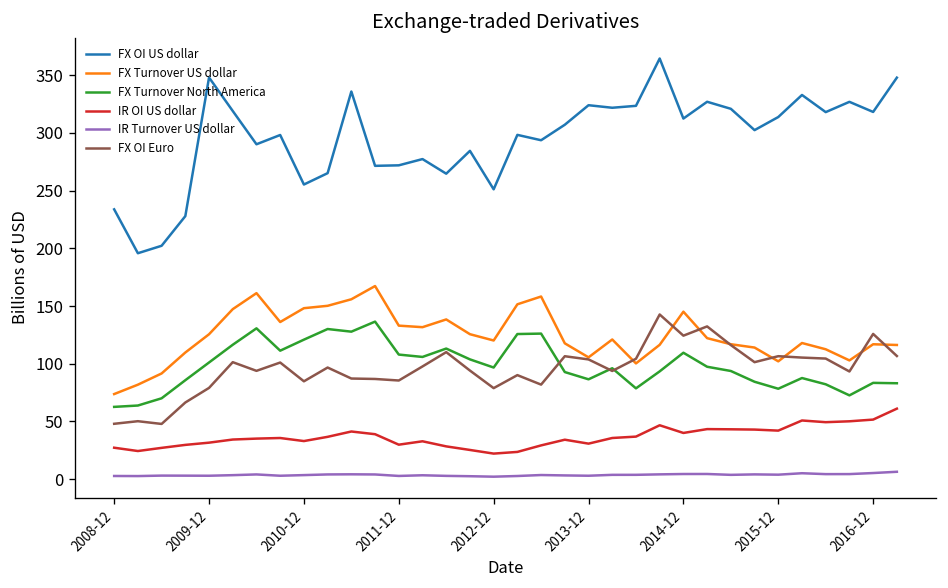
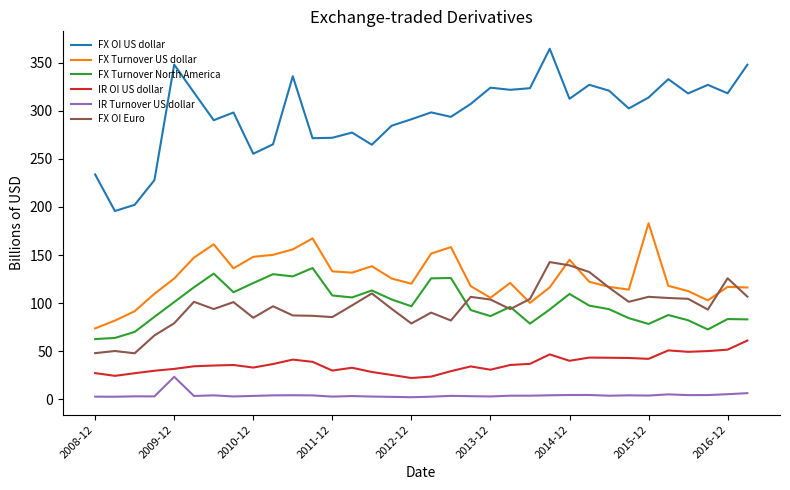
  {
    "FX OI US dollar": {
      "2008-12": 230,
      "2009-12": 350,
      "2010-12": 260,
      "2011-12": 270,
-     "2012-12": 250,
+     "2012-12": 290,
      "2013-12": 320,
      "2014-12": 310,
      "2015-12": 310,
      "2016-12": 320
    },
    "FX Turnover US dollar": {
      "2008-12": 70,
      "2009-12": 130,
      "2010-12": 150,
      "2011-12": 130,
      "2012-12": 120,
      "2014-12": 150,
-     "2015-12": 100,
+     "2015-12": 180,
      "2016-12": 120
    },
    "FX Turnover North America": {
      "2008-12": 60,
      "2009-12": 100,
      "2010-12": 120,
      "2011-12": 110,
      "2012-12": 100,
      "2013-12": 90,
      "2014-12": 110,
      "2015-12": 80,
      "2016-12": 80
    },
    "IR OI US dollar": {
      "2008-12": 30,
      "2009-12": 30,
      "2010-12": 30,
      "2011-12": 30,
      "2012-12": 20,
      "2013-12": 30,
      "2014-12": 40,
      "2015-12": 40,
      "2016-12": 50
    },
    "IR Turnover US dollar": {
      "2008-12": 0,
-     "2009-12": 0,
+     "2009-12": 20,
      "2010-12": 0,
      "2011-12": 0,
      "2012-12": 0,
      "2013-12": 0,
      "2014-12": 0,
      "2015-12": 0,
      "2016-12": 10
    },
    "FX OI Euro": {
      "2008-12": 50,
      "2009-12": 80,
      "2010-12": 80,
      "2011-12": 90,
      "2012-12": 80,
-     "2014-12": 120,
+     "2014-12": 140,
      "2015-12": 110,
      "2016-12": 130
    }
  }
